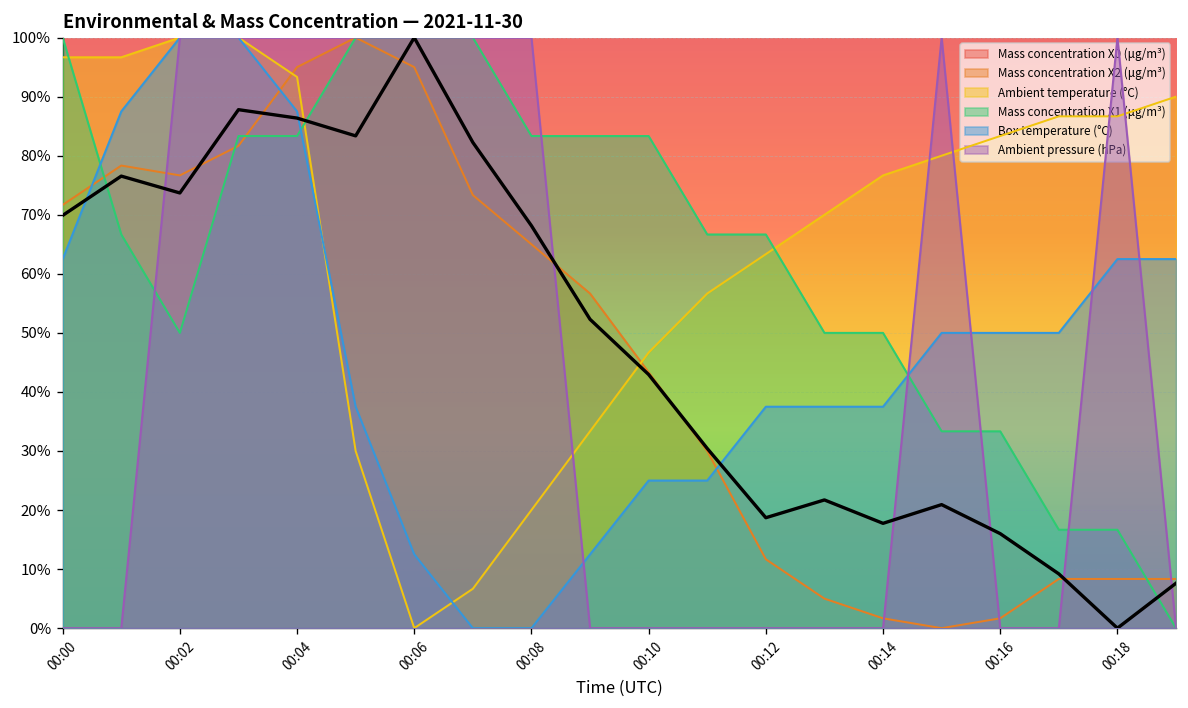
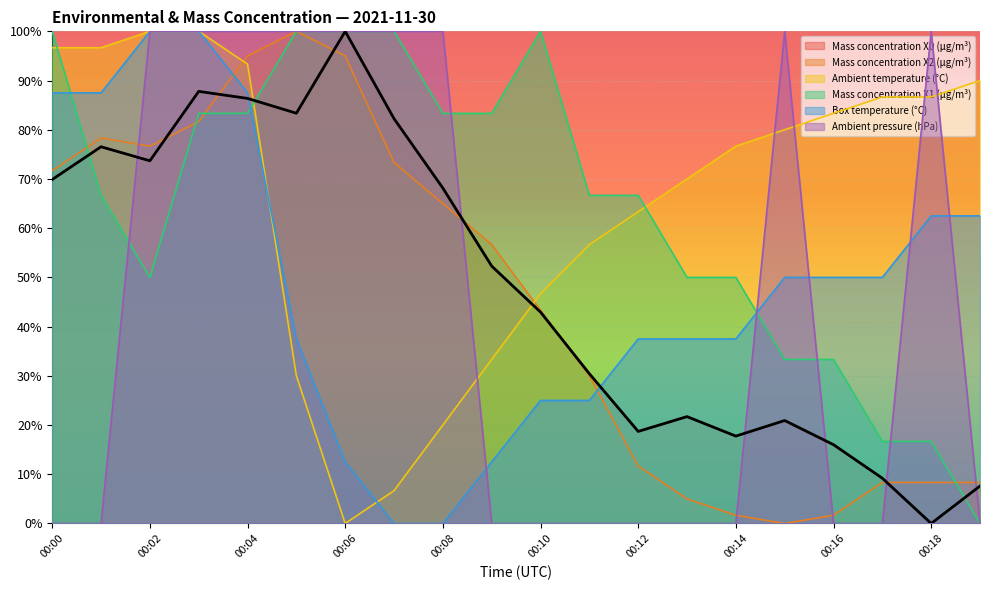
  {
    "Mass concentration X1 (μg/m³)": {
      "00:00": "100%",
      "00:02": "50%",
      "00:04": "83%",
      "00:08": "83%",
-     "00:10": "83%",
+     "00:10": "100%",
      "00:12": "67%",
      "00:14": "50%",
      "00:16": "33%",
      "00:18": "17%"
    },
    "Box temperature (°C)": {
-     "00:00": "62%",
+     "00:00": "87%",
      "00:04": "87%",
      "00:06": "13%",
      "00:08": "0%",
      "00:10": "25%",
      "00:12": "38%",
      "00:14": "38%",
      "00:16": "50%",
      "00:18": "62%"
    },
    "Ambient pressure (hPa)": {
      "00:00": "0%",
      "00:04": "100%",
      "00:08": "100%",
      "00:10": "0%",
      "00:12": "0%",
      "00:14": "0%",
      "00:16": "0%",
      "00:18": "100%"
    }
  }
